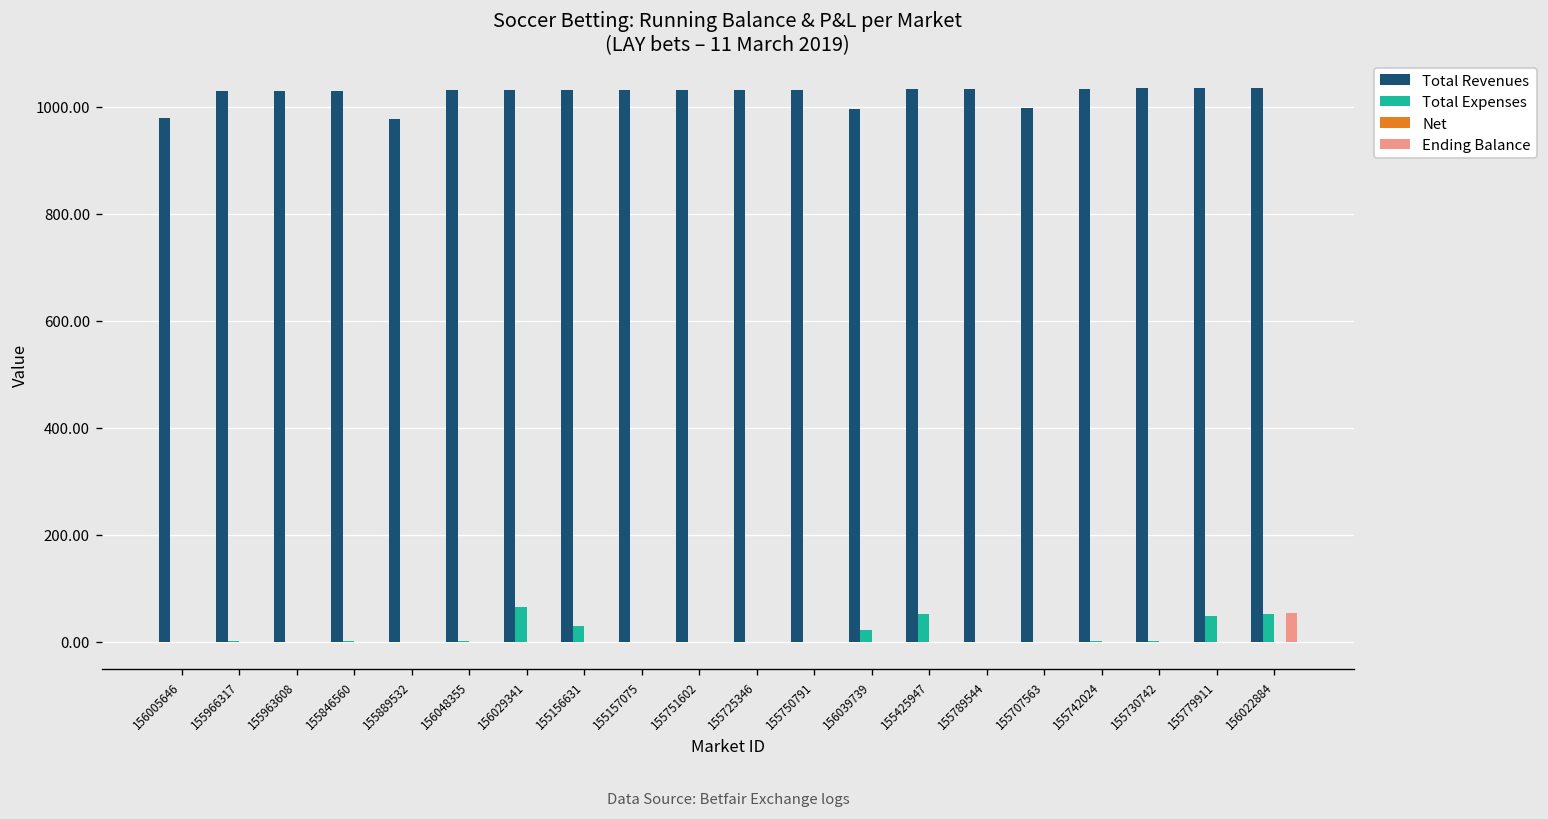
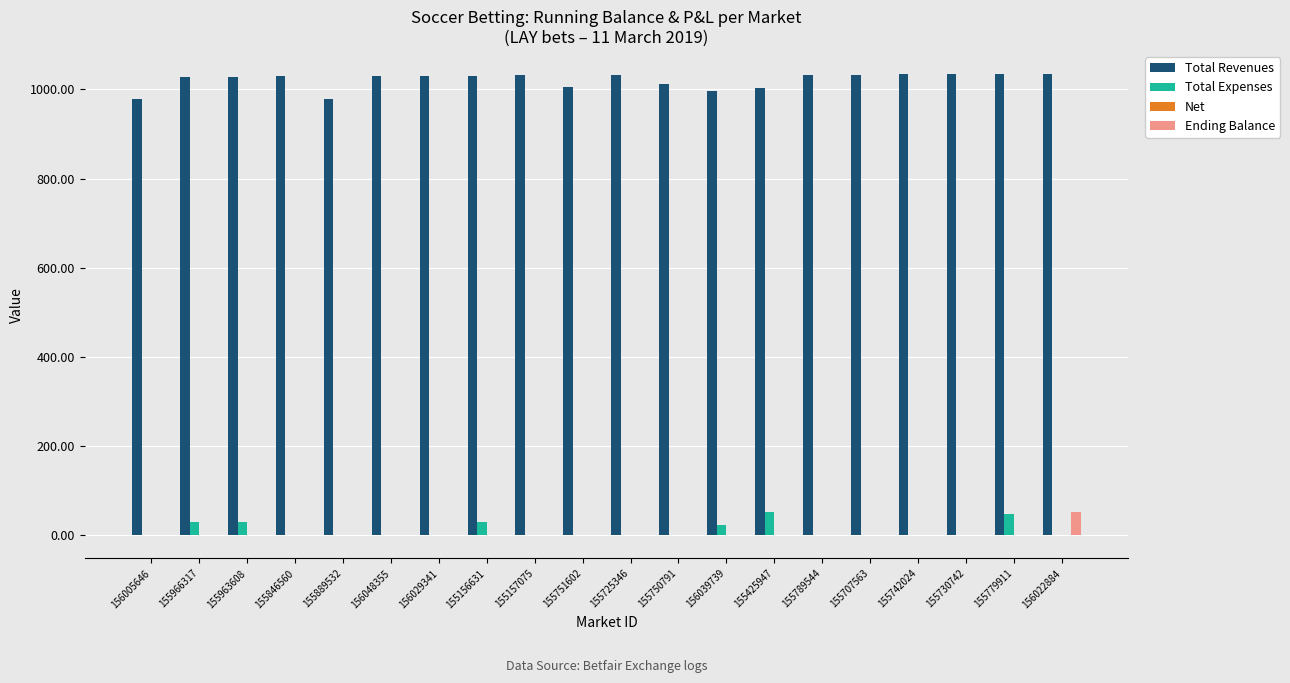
  {
    "Total Revenues": {
      "156005646": 980,
      "155966317": 1030,
      "155963608": 1030,
      "155846560": 1030,
      "155889532": 980,
      "156048355": 1030,
      "156029341": 1030,
      "155156631": 1030,
      "155157075": 1030,
-     "155751602": 1030,
+     "155751602": 1010,
      "155725346": 1030,
-     "155750791": 1030,
+     "155750791": 1010,
      "156039739": 1000,
-     "155425947": 1030,
+     "155425947": 1000,
      "155789544": 1030,
-     "155707563": 1000,
+     "155707563": 1030,
      "155742024": 1030,
      "155730742": 1030,
      "155779911": 1030,
      "156022884": 1030
    },
    "Total Expenses": {
-     "155966317": 0,
-     "155963608": 0,
-     "156029341": 60,
+     "155966317": 30,
+     "155963608": 30,
+     "156029341": 0,
      "155156631": 30,
      "156039739": 20,
      "155425947": 50,
      "155779911": 50,
-     "156022884": 50
+     "156022884": 0
    },
    "Net": {
      "156005646": 0,
      "155966317": 0,
      "155963608": 0,
      "155846560": 0,
      "155889532": 0,
      "156048355": 0,
      "156029341": 0,
      "155156631": 0,
      "155157075": 0,
      "155751602": 0,
      "155725346": 0,
      "155750791": 0,
      "156039739": 0,
      "155425947": 0,
      "155789544": 0,
      "155707563": 0,
      "155742024": 0,
      "155730742": 0,
      "155779911": 0,
      "156022884": 0
    },
    "Ending Balance": {
      "155725346": 0,
      "156022884": 50
    }
  }
